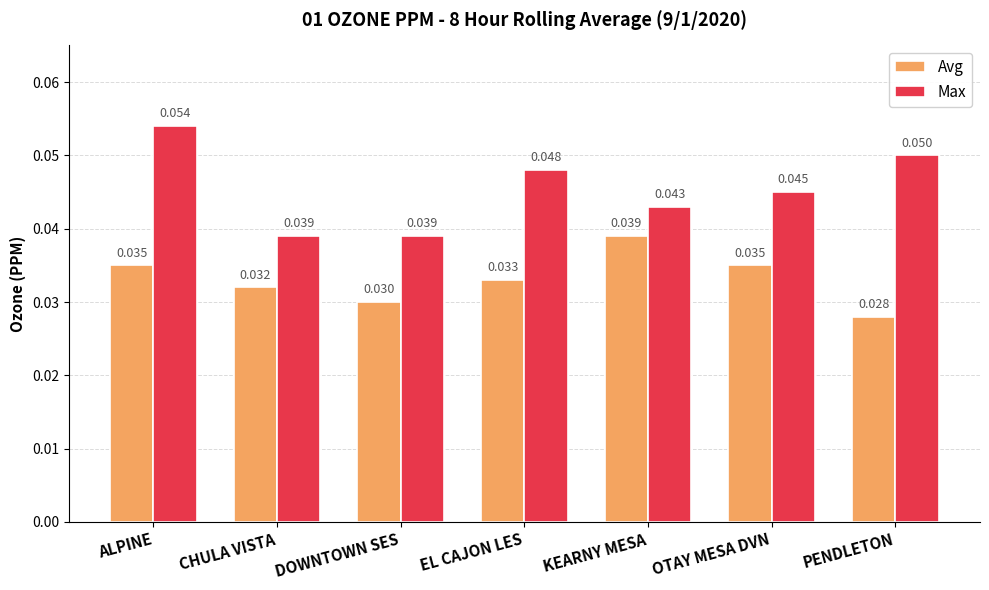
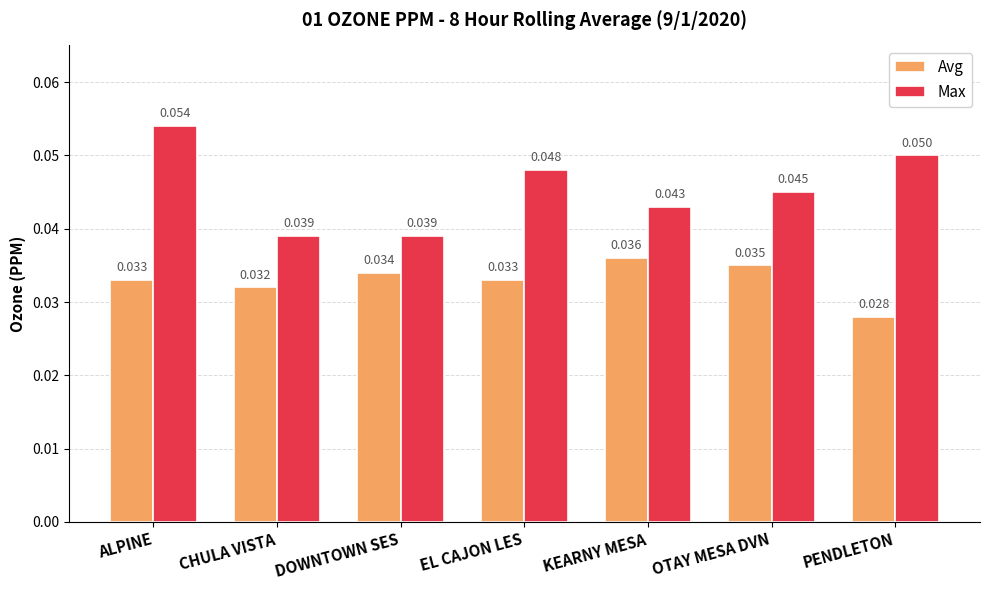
  {
    "Avg": {
-     "ALPINE": 0.035,
+     "ALPINE": 0.033,
      "CHULA VISTA": 0.032,
-     "DOWNTOWN SES": 0.030,
+     "DOWNTOWN SES": 0.034,
      "EL CAJON LES": 0.033,
-     "KEARNY MESA": 0.039,
+     "KEARNY MESA": 0.036,
      "OTAY MESA DVN": 0.035,
      "PENDLETON": 0.028
    },
    "Max": {
      "ALPINE": 0.054,
      "CHULA VISTA": 0.039,
      "DOWNTOWN SES": 0.039,
      "EL CAJON LES": 0.048,
      "KEARNY MESA": 0.043,
      "OTAY MESA DVN": 0.045,
      "PENDLETON": 0.050
    }
  }
